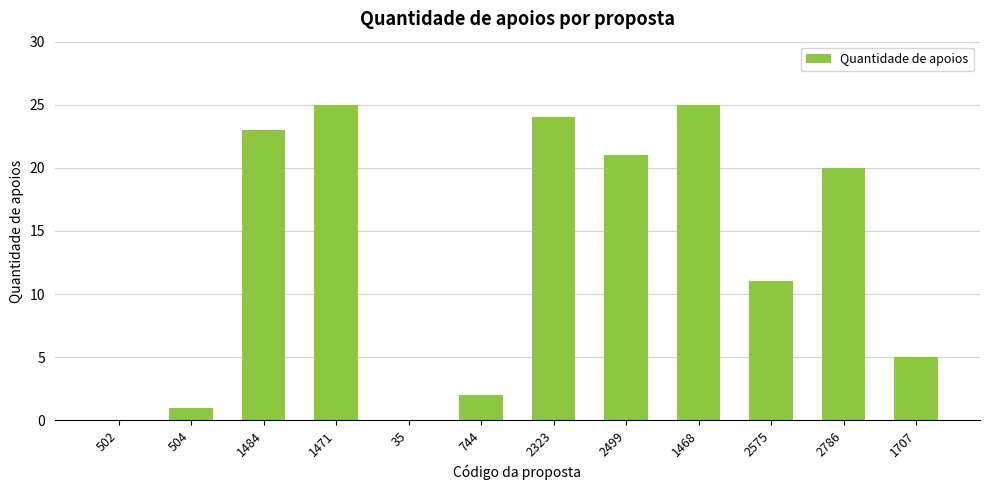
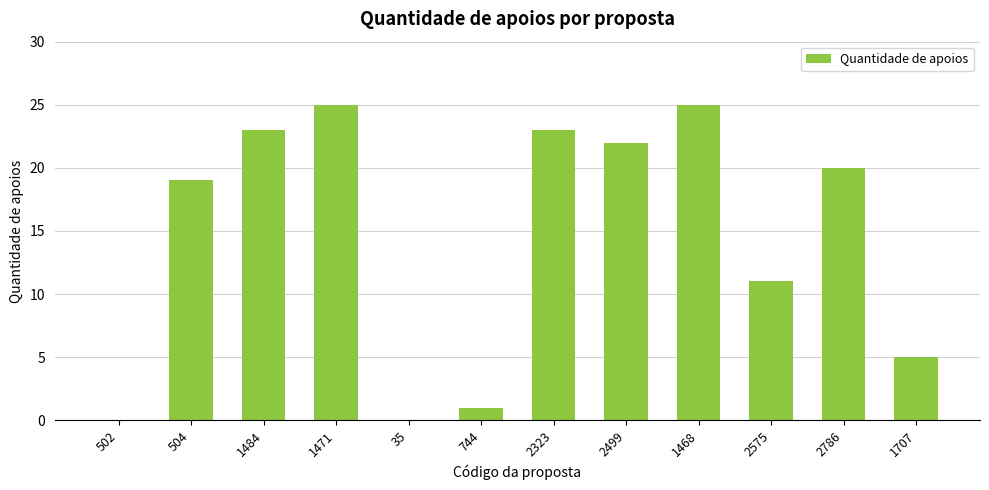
  {
    "502": 0,
-   "504": 1,
+   "504": 19,
    "1484": 23,
    "1471": 25,
    "35": 0,
-   "744": 2,
-   "2323": 24,
-   "2499": 21,
+   "744": 1,
+   "2323": 23,
+   "2499": 22,
    "1468": 25,
    "2575": 11,
    "2786": 20,
    "1707": 5
  }
